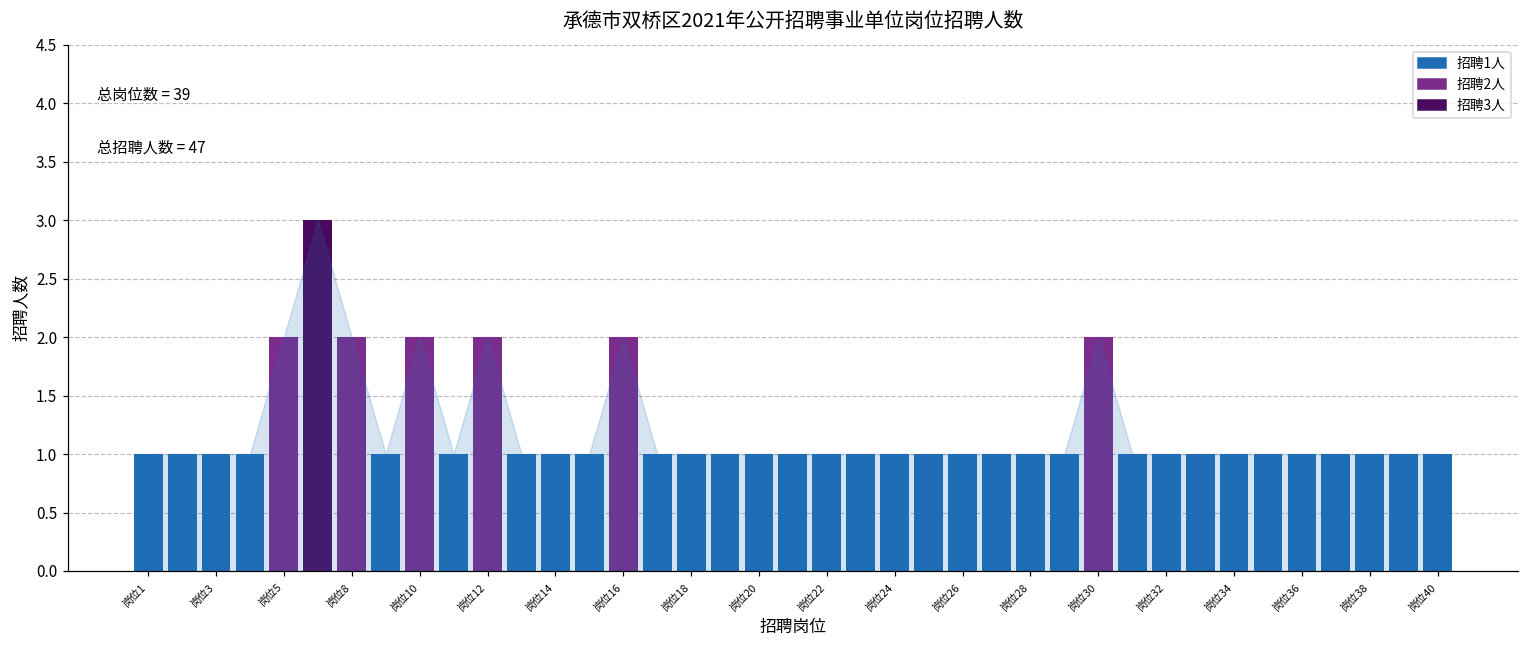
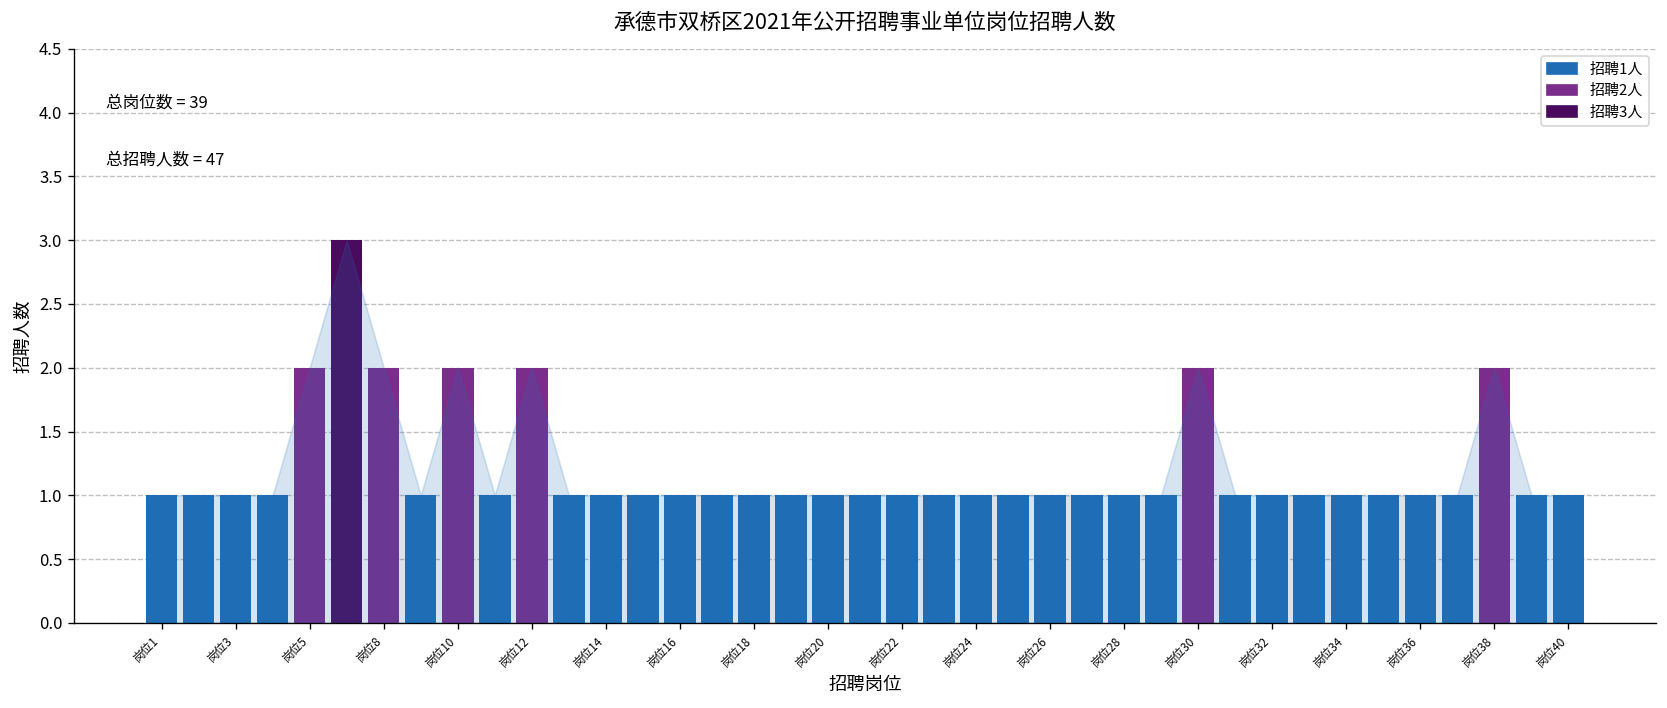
  {
    "岗位1": 1,
    "岗位3": 1,
    "岗位5": 2,
    "岗位8": 2,
    "岗位10": 2,
    "岗位12": 2,
    "岗位14": 1,
-   "岗位16": 2,
+   "岗位16": 1,
    "岗位18": 1,
    "岗位20": 1,
    "岗位22": 1,
    "岗位24": 1,
    "岗位26": 1,
    "岗位28": 1,
    "岗位30": 2,
    "岗位32": 1,
    "岗位34": 1,
    "岗位36": 1,
-   "岗位38": 1,
+   "岗位38": 2,
    "岗位40": 1
  }
